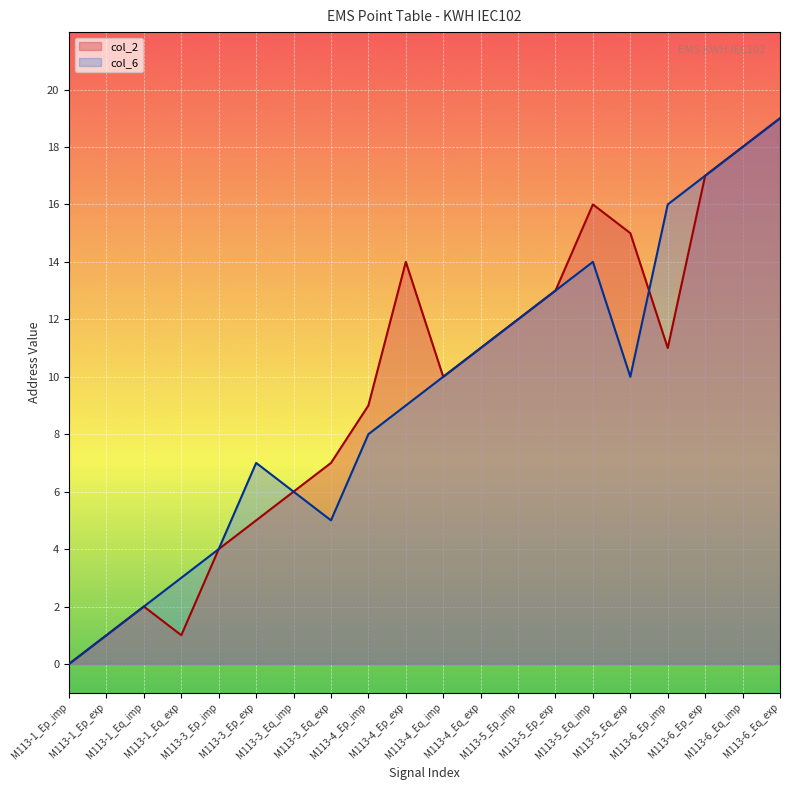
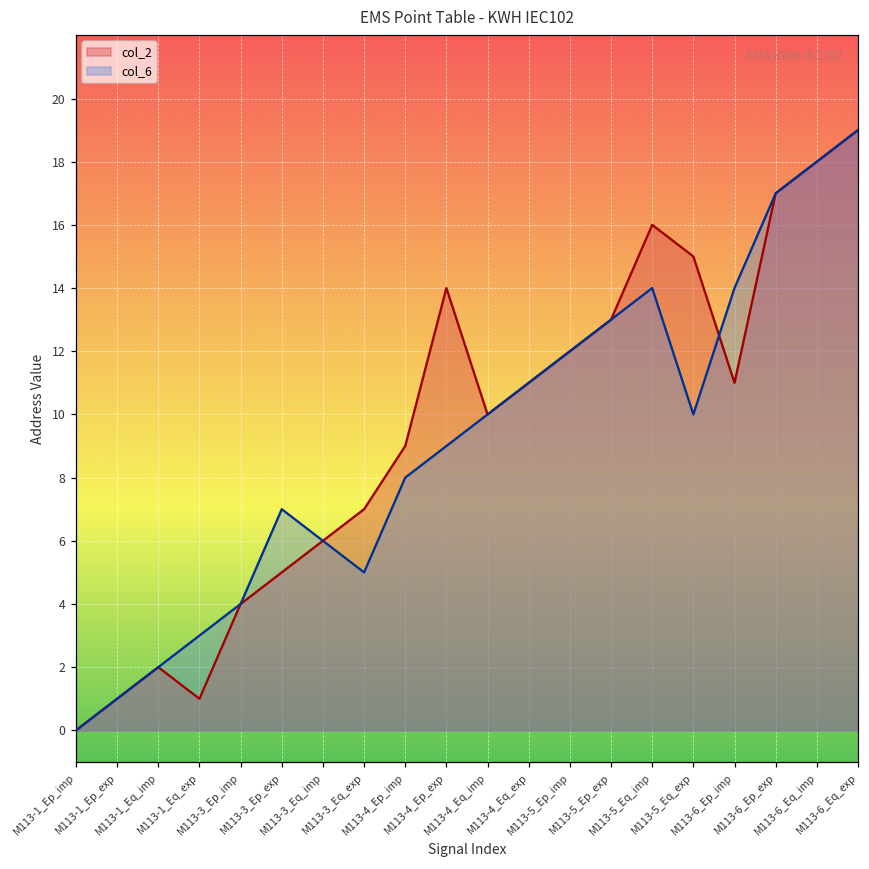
  {
    "col_2": {
      "M113-1_Eq_exp": 1,
      "M113-3_Ep_exp": 5,
      "M113-3_Eq_exp": 7,
      "M113-4_Ep_imp": 9,
      "M113-4_Ep_exp": 14,
      "M113-5_Eq_imp": 16,
      "M113-5_Eq_exp": 15,
      "M113-6_Ep_imp": 11
    },
    "col_6": {
      "M113-1_Eq_exp": 3,
      "M113-3_Ep_exp": 7,
      "M113-3_Eq_exp": 5,
      "M113-4_Ep_imp": 8,
      "M113-4_Ep_exp": 9,
      "M113-5_Eq_imp": 14,
      "M113-5_Eq_exp": 10,
-     "M113-6_Ep_imp": 16
+     "M113-6_Ep_imp": 14
    }
  }
